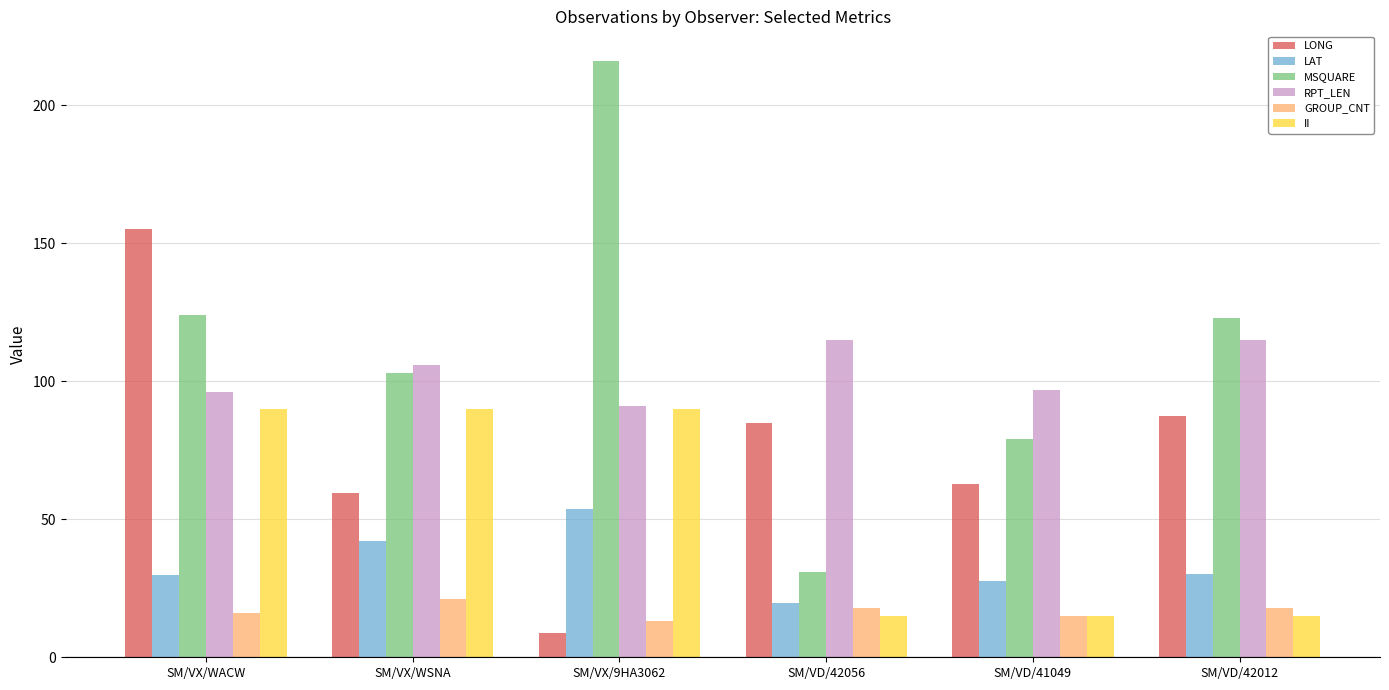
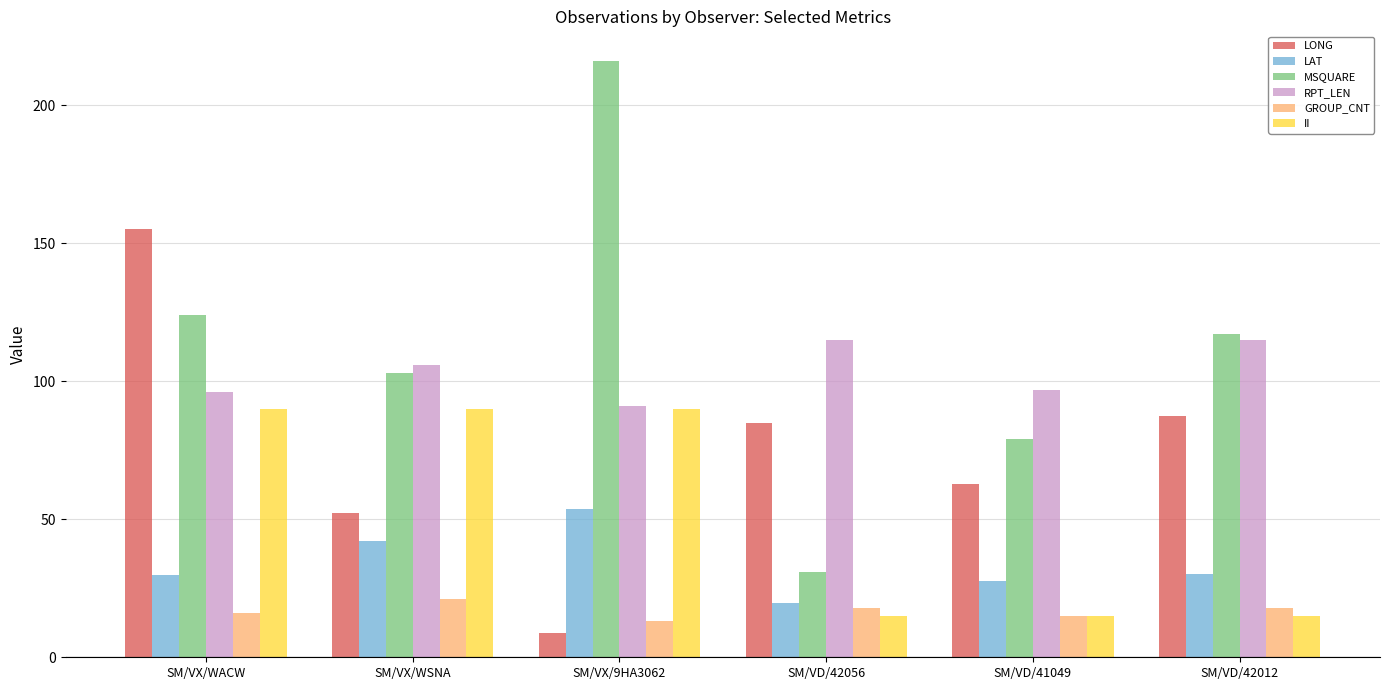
  {
    "LONG": {
      "SM/VX/WACW": 155,
-     "SM/VX/WSNA": 60,
+     "SM/VX/WSNA": 52,
      "SM/VX/9HA3062": 9,
      "SM/VD/42056": 85,
      "SM/VD/41049": 63,
      "SM/VD/42012": 88
    },
    "LAT": {
      "SM/VX/WACW": 30,
      "SM/VX/WSNA": 42,
      "SM/VX/9HA3062": 54,
      "SM/VD/42056": 20,
      "SM/VD/41049": 28,
      "SM/VD/42012": 30
    },
    "MSQUARE": {
      "SM/VX/WACW": 124,
      "SM/VX/WSNA": 103,
      "SM/VX/9HA3062": 216,
      "SM/VD/42056": 31,
      "SM/VD/41049": 79,
-     "SM/VD/42012": 123
+     "SM/VD/42012": 117
    },
    "RPT_LEN": {
      "SM/VX/WACW": 96,
      "SM/VX/WSNA": 106,
      "SM/VX/9HA3062": 91,
      "SM/VD/42056": 115,
      "SM/VD/41049": 97,
      "SM/VD/42012": 115
    },
    "GROUP_CNT": {
      "SM/VX/WACW": 16,
      "SM/VX/WSNA": 21,
      "SM/VX/9HA3062": 13,
      "SM/VD/42056": 18,
      "SM/VD/41049": 15,
      "SM/VD/42012": 18
    },
    "II": {
      "SM/VX/WACW": 90,
      "SM/VX/WSNA": 90,
      "SM/VX/9HA3062": 90,
      "SM/VD/42056": 15,
      "SM/VD/41049": 15,
      "SM/VD/42012": 15
    }
  }
